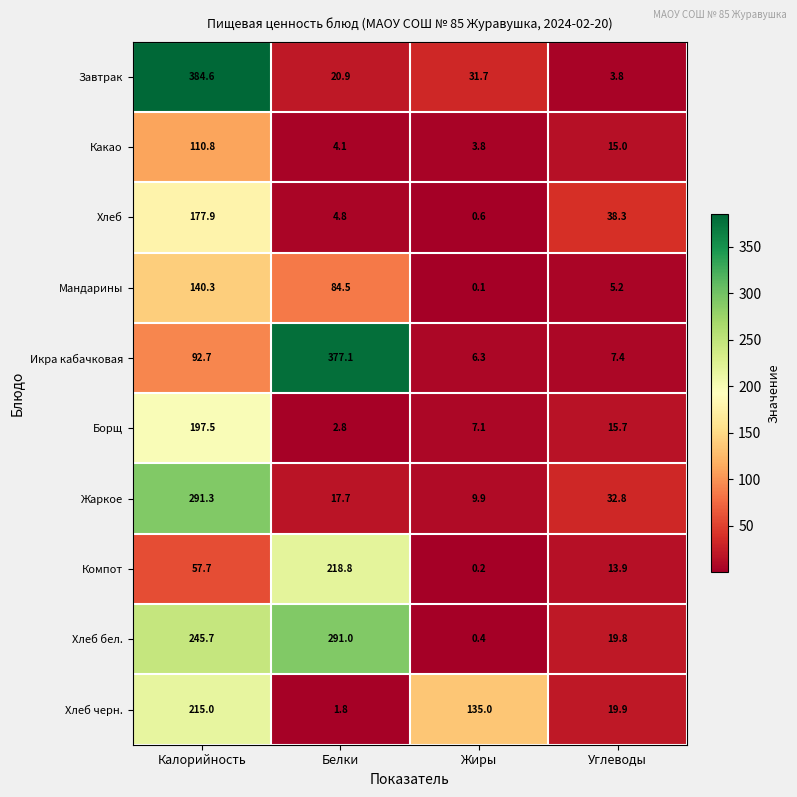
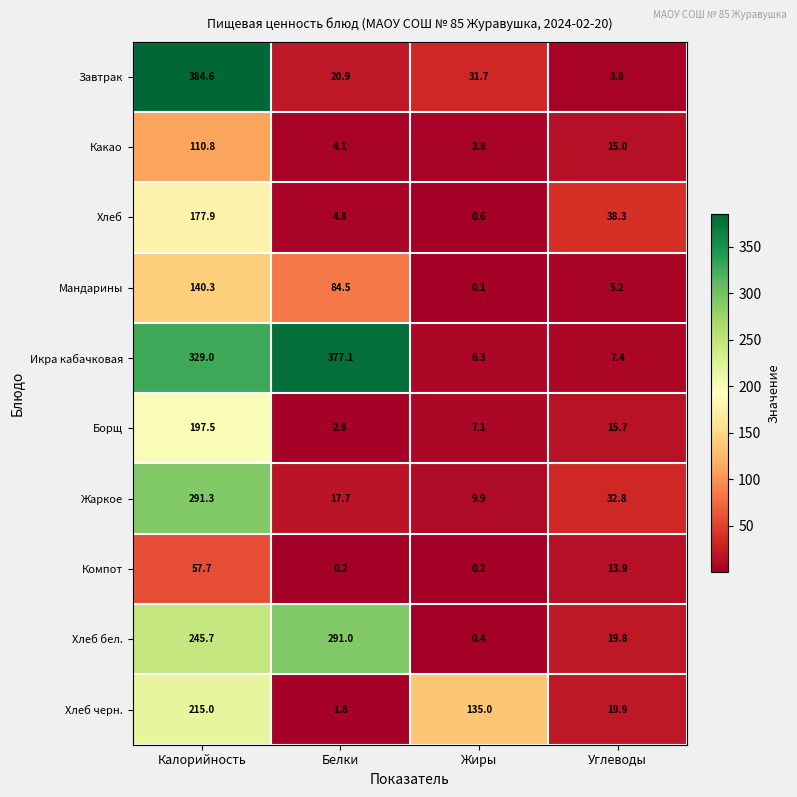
  {
    "Завтрак": {
      "Калорийность": 384.6,
      "Белки": 20.9,
      "Жиры": 31.7,
      "Углеводы": 3.8
    },
    "Какао": {
      "Калорийность": 110.8,
      "Белки": 4.1,
      "Жиры": 3.8,
      "Углеводы": 15.0
    },
    "Хлеб": {
      "Калорийность": 177.9,
      "Белки": 4.8,
      "Жиры": 0.6,
      "Углеводы": 38.3
    },
    "Мандарины": {
      "Калорийность": 140.3,
      "Белки": 84.5,
      "Жиры": 0.1,
      "Углеводы": 5.2
    },
    "Икра кабачковая": {
-     "Калорийность": 92.7,
+     "Калорийность": 329.0,
      "Белки": 377.1,
      "Жиры": 6.3,
      "Углеводы": 7.4
    },
    "Борщ": {
      "Калорийность": 197.5,
      "Белки": 2.8,
      "Жиры": 7.1,
      "Углеводы": 15.7
    },
    "Жаркое": {
      "Калорийность": 291.3,
      "Белки": 17.7,
      "Жиры": 9.9,
      "Углеводы": 32.8
    },
    "Компот": {
      "Калорийность": 57.7,
-     "Белки": 218.8,
+     "Белки": 0.2,
      "Жиры": 0.2,
      "Углеводы": 13.9
    },
    "Хлеб бел.": {
      "Калорийность": 245.7,
      "Белки": 291.0,
      "Жиры": 0.4,
      "Углеводы": 19.8
    },
    "Хлеб черн.": {
      "Калорийность": 215.0,
      "Белки": 1.8,
      "Жиры": 135.0,
      "Углеводы": 19.9
    }
  }
